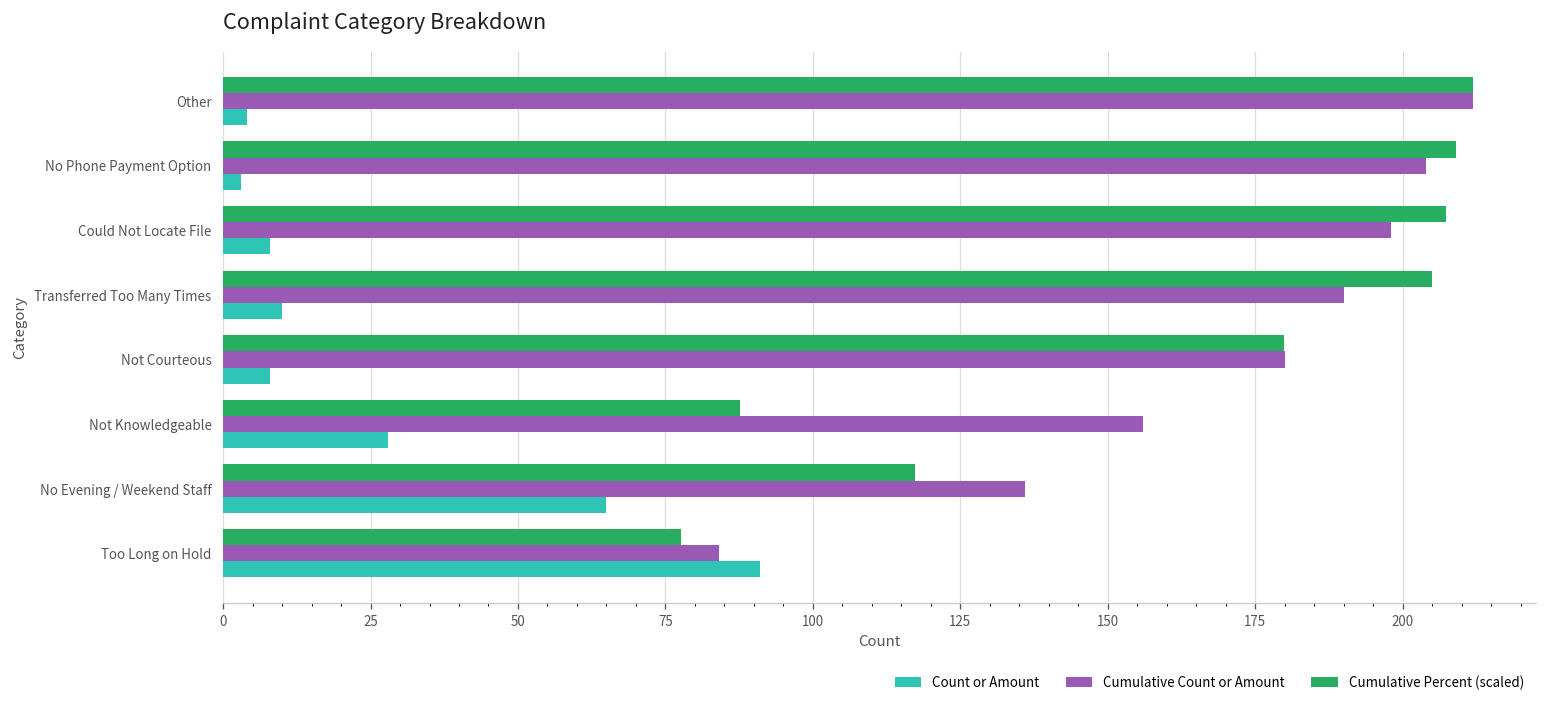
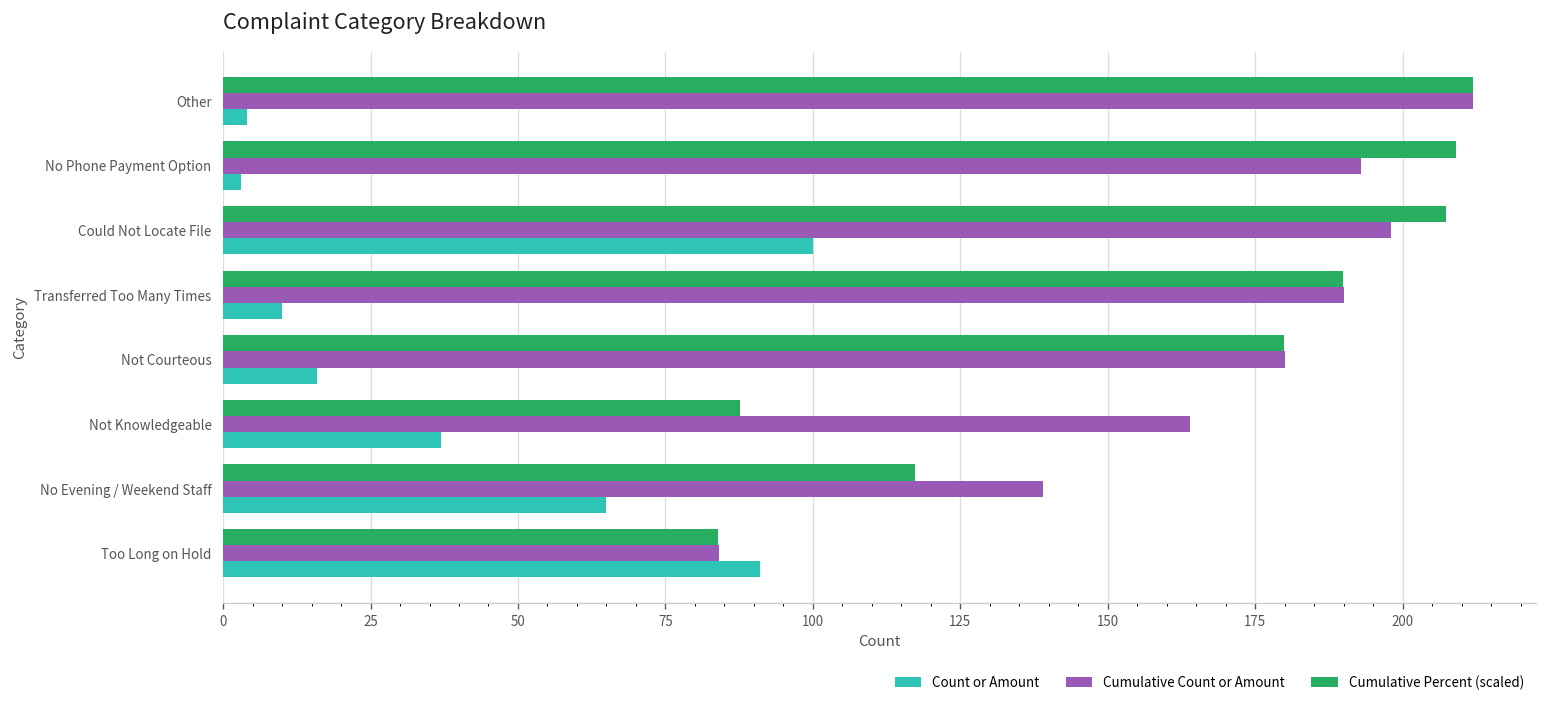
  {
    "Count or Amount": {
      "Other": 4,
      "No Phone Payment Option": 3,
-     "Could Not Locate File": 8,
+     "Could Not Locate File": 100,
      "Transferred Too Many Times": 10,
-     "Not Courteous": 8,
-     "Not Knowledgeable": 28,
+     "Not Courteous": 16,
+     "Not Knowledgeable": 37,
      "No Evening / Weekend Staff": 65,
      "Too Long on Hold": 91
    },
    "Cumulative Count or Amount": {
      "Other": 212,
-     "No Phone Payment Option": 204,
+     "No Phone Payment Option": 193,
      "Could Not Locate File": 198,
      "Transferred Too Many Times": 190,
      "Not Courteous": 180,
-     "Not Knowledgeable": 156,
-     "No Evening / Weekend Staff": 136,
+     "Not Knowledgeable": 164,
+     "No Evening / Weekend Staff": 139,
      "Too Long on Hold": 84
    },
    "Cumulative Percent (scaled)": {
      "Other": 212,
      "No Phone Payment Option": 209,
      "Could Not Locate File": 207,
-     "Transferred Too Many Times": 205,
+     "Transferred Too Many Times": 190,
      "Not Courteous": 180,
      "Not Knowledgeable": 88,
      "No Evening / Weekend Staff": 117,
-     "Too Long on Hold": 78
+     "Too Long on Hold": 84
    }
  }
